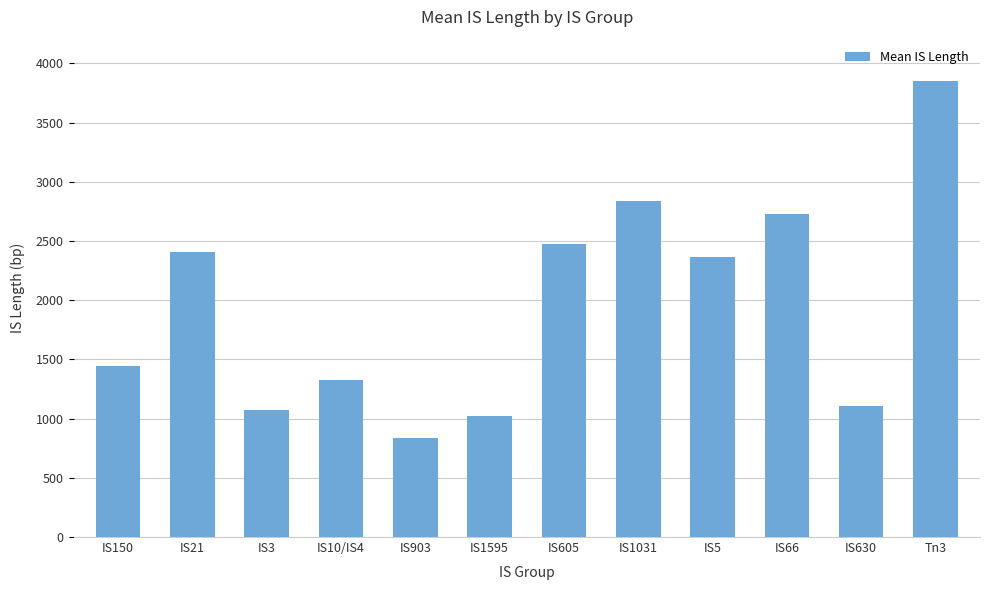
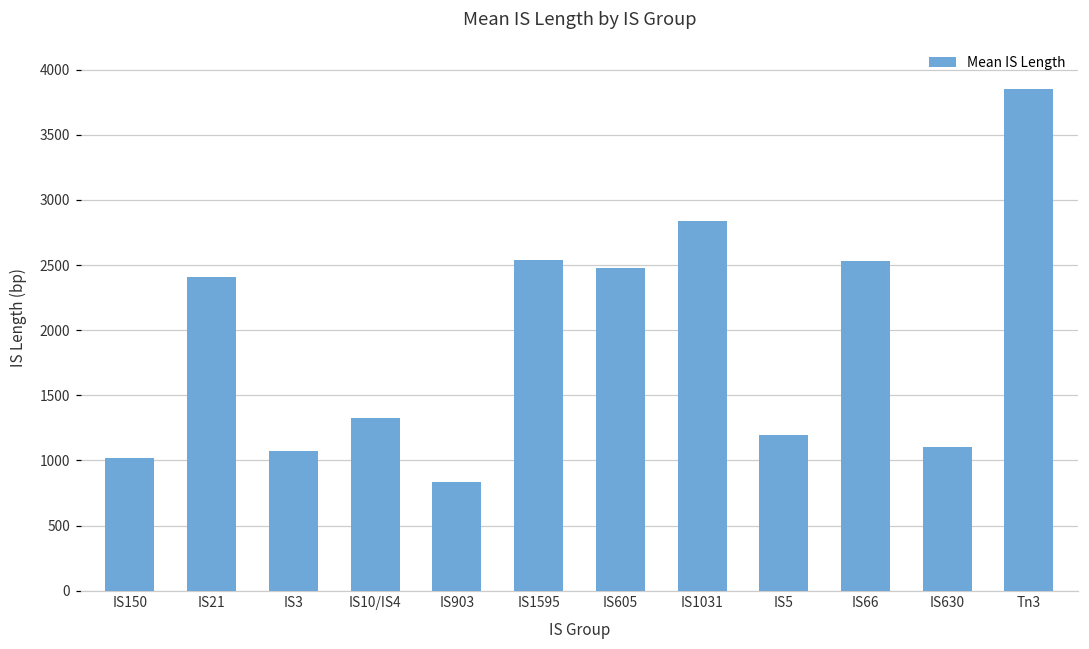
  {
-   "IS150": 1440,
+   "IS150": 1020,
    "IS21": 2410,
    "IS3": 1080,
    "IS10/IS4": 1330,
    "IS903": 830,
-   "IS1595": 1020,
+   "IS1595": 2540,
    "IS605": 2480,
    "IS1031": 2840,
-   "IS5": 2360,
-   "IS66": 2720,
+   "IS5": 1200,
+   "IS66": 2530,
    "IS630": 1110,
    "Tn3": 3850
  }
